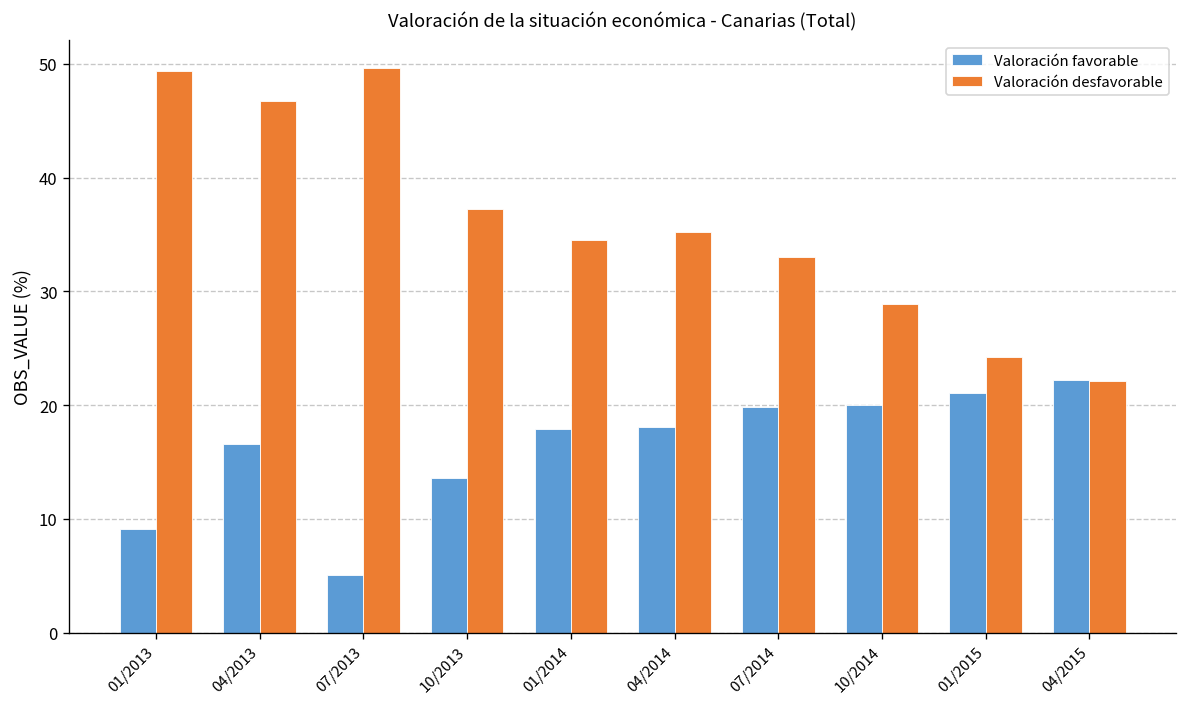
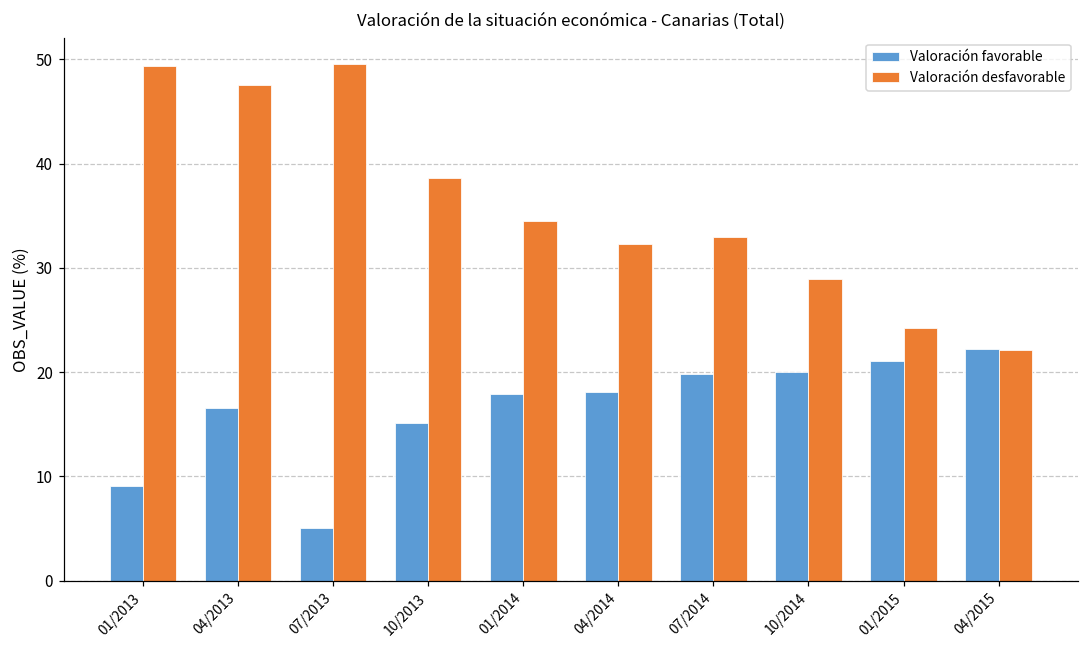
  {
    "Valoración favorable": {
      "01/2013": 9,
      "04/2013": 17,
      "07/2013": 5,
-     "10/2013": 14,
+     "10/2013": 15,
      "01/2014": 18,
      "04/2014": 18,
      "07/2014": 20,
      "10/2014": 20,
      "01/2015": 21,
      "04/2015": 22
    },
    "Valoración desfavorable": {
      "01/2013": 49,
-     "04/2013": 47,
+     "04/2013": 48,
      "07/2013": 50,
-     "10/2013": 37,
+     "10/2013": 39,
      "01/2014": 35,
-     "04/2014": 35,
+     "04/2014": 32,
      "07/2014": 33,
      "10/2014": 29,
      "01/2015": 24,
      "04/2015": 22
    }
  }
